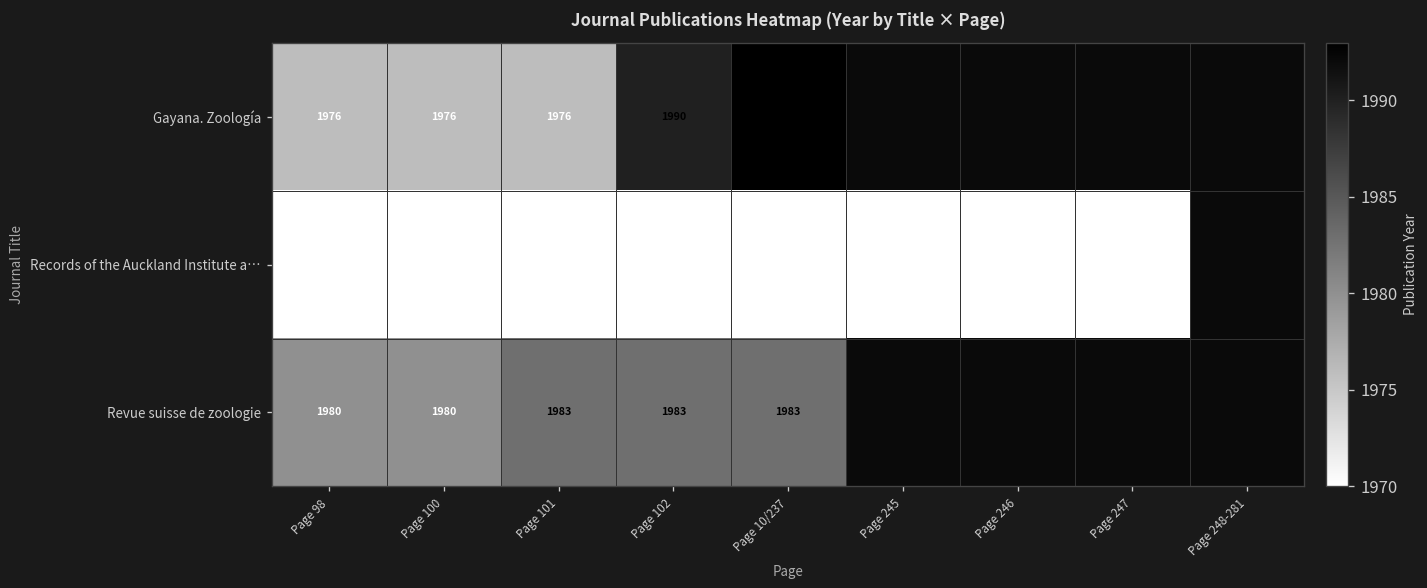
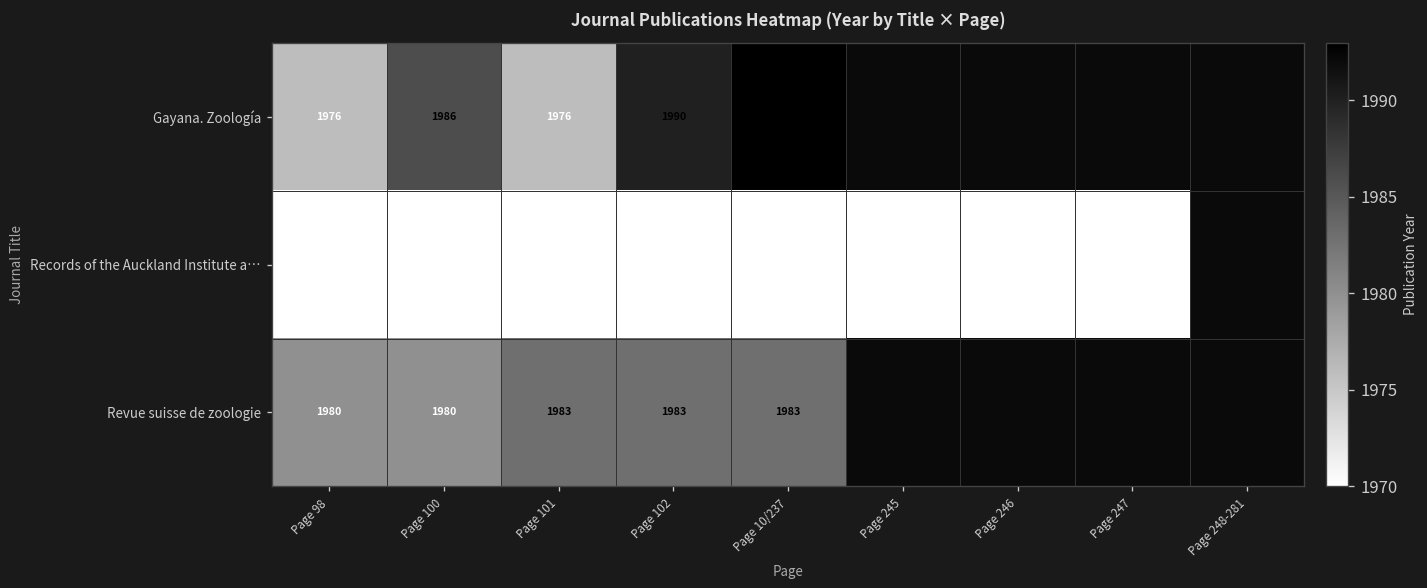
  {
    "Gayana. Zoología": {
      "Page 98": 1976,
-     "Page 100": 1976,
+     "Page 100": 1986,
      "Page 101": 1976
    },
    "Revue suisse de zoologie": {
      "Page 98": 1980,
      "Page 100": 1980,
      "Page 101": 1983,
      "Page 102": 1983,
      "Page 10/237": 1983
    }
  }
